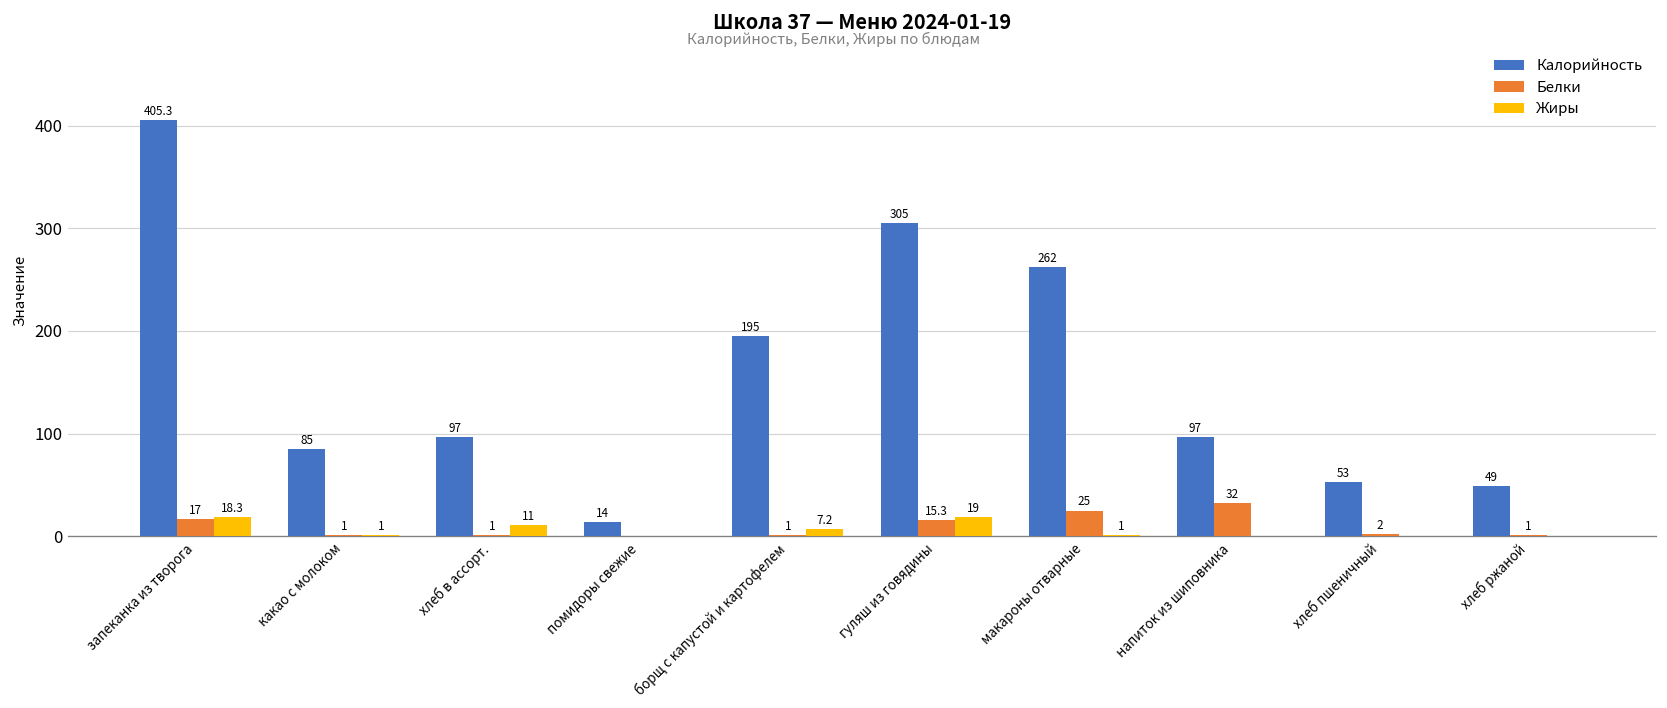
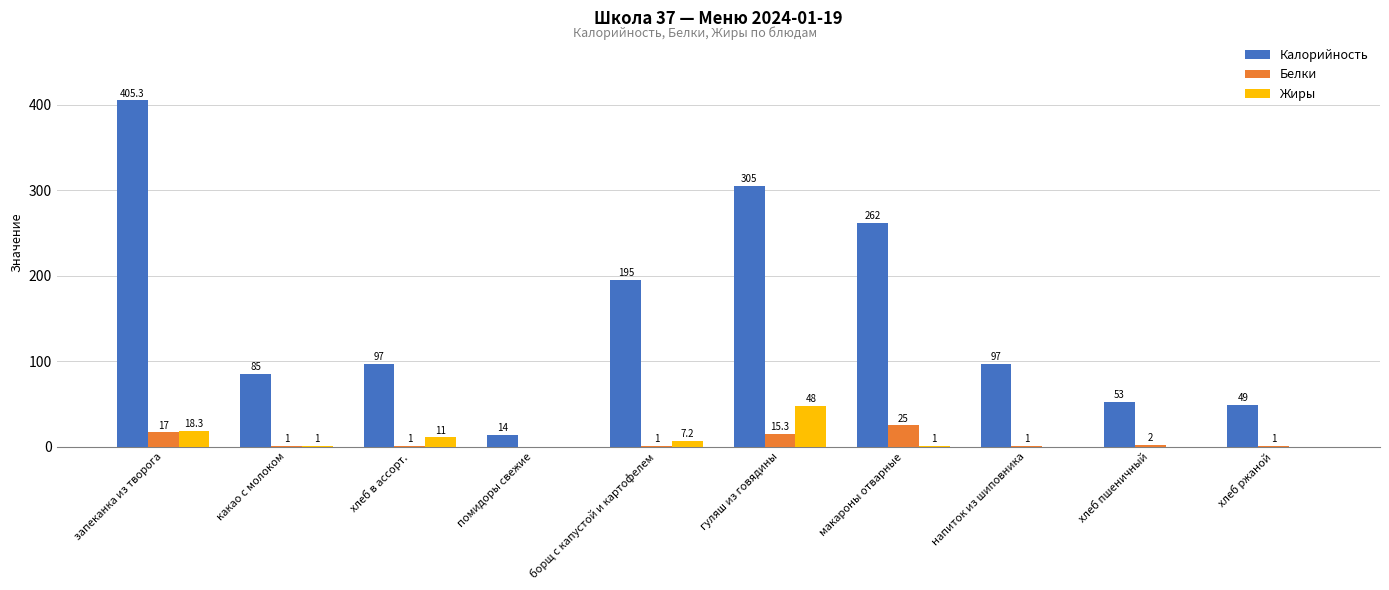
  {
    "Калорийность": {
      "запеканка из творога": 405.3,
      "какао с молоком": 85,
      "хлеб в ассорт.": 97,
      "помидоры свежие": 14,
      "борщ с капустой и картофелем": 195,
      "гуляш из говядины": 305,
      "макароны отварные": 262,
      "напиток из шиповника": 97,
      "хлеб пшеничный": 53,
      "хлеб ржаной": 49
    },
    "Белки": {
      "запеканка из творога": 17,
      "какао с молоком": 1,
      "хлеб в ассорт.": 1,
      "борщ с капустой и картофелем": 1,
      "гуляш из говядины": 15.3,
      "макароны отварные": 25,
-     "напиток из шиповника": 32,
+     "напиток из шиповника": 1,
      "хлеб пшеничный": 2,
      "хлеб ржаной": 1
    },
    "Жиры": {
      "запеканка из творога": 18.3,
      "какао с молоком": 1,
      "хлеб в ассорт.": 11,
      "борщ с капустой и картофелем": 7.2,
-     "гуляш из говядины": 19,
+     "гуляш из говядины": 48,
      "макароны отварные": 1
    }
  }
